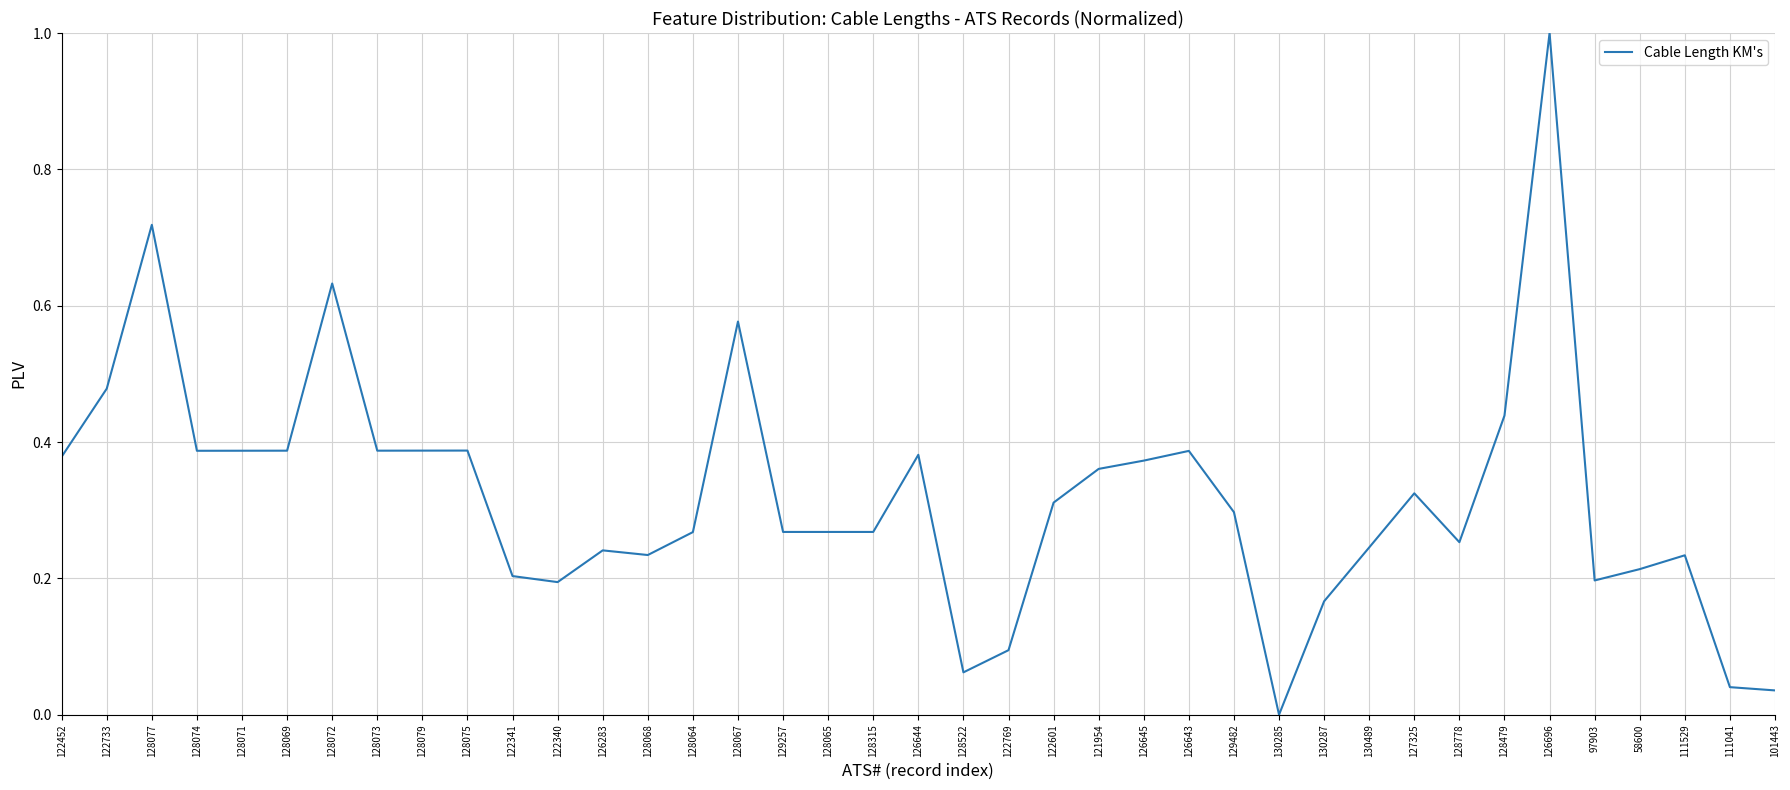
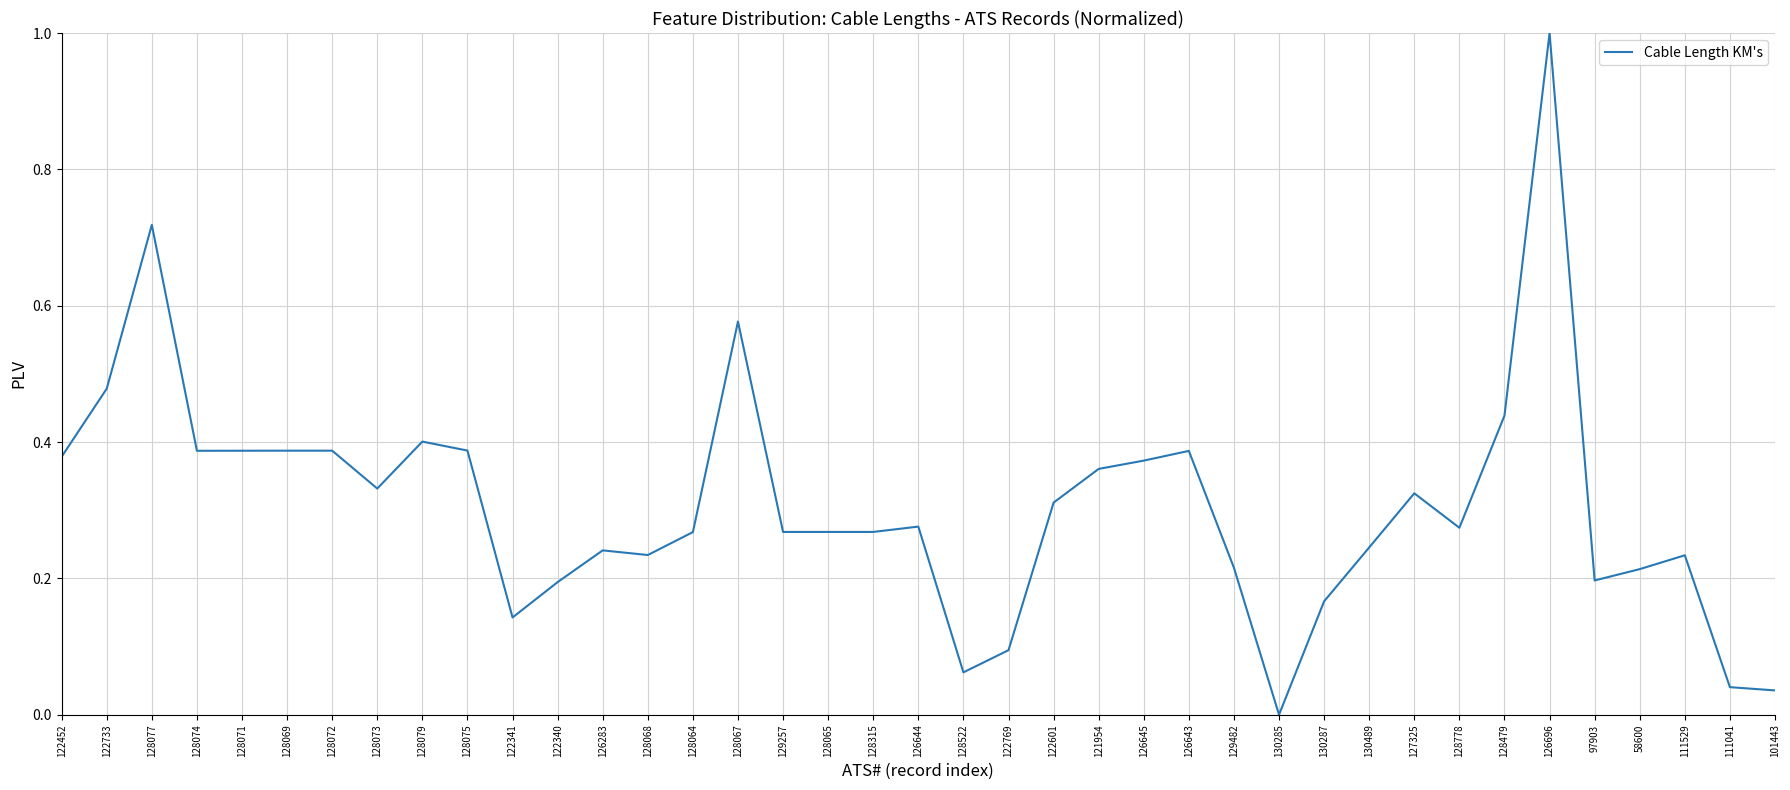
  {
    "122452": 0.38,
    "122733": 0.48,
    "128077": 0.72,
    "128074": 0.39,
    "128071": 0.39,
    "128069": 0.39,
-   "128072": 0.63,
-   "128073": 0.39,
-   "128079": 0.39,
+   "128072": 0.39,
+   "128073": 0.33,
+   "128079": 0.40,
    "128075": 0.39,
-   "122341": 0.20,
+   "122341": 0.14,
    "122340": 0.19,
    "126283": 0.24,
    "128068": 0.23,
    "128064": 0.27,
    "128067": 0.58,
    "129257": 0.27,
    "128065": 0.27,
    "128315": 0.27,
-   "126644": 0.38,
+   "126644": 0.28,
    "128522": 0.06,
    "122769": 0.09,
    "122601": 0.31,
    "121954": 0.36,
    "126645": 0.37,
    "126643": 0.39,
-   "129482": 0.30,
+   "129482": 0.22,
    "130285": 0.00,
    "130287": 0.17,
    "130489": 0.25,
    "127325": 0.32,
-   "128778": 0.25,
+   "128778": 0.27,
    "128479": 0.44,
    "126696": 1.00,
    "97903": 0.20,
    "58600": 0.21,
    "111529": 0.23,
    "111041": 0.04,
    "101443": 0.04
  }
